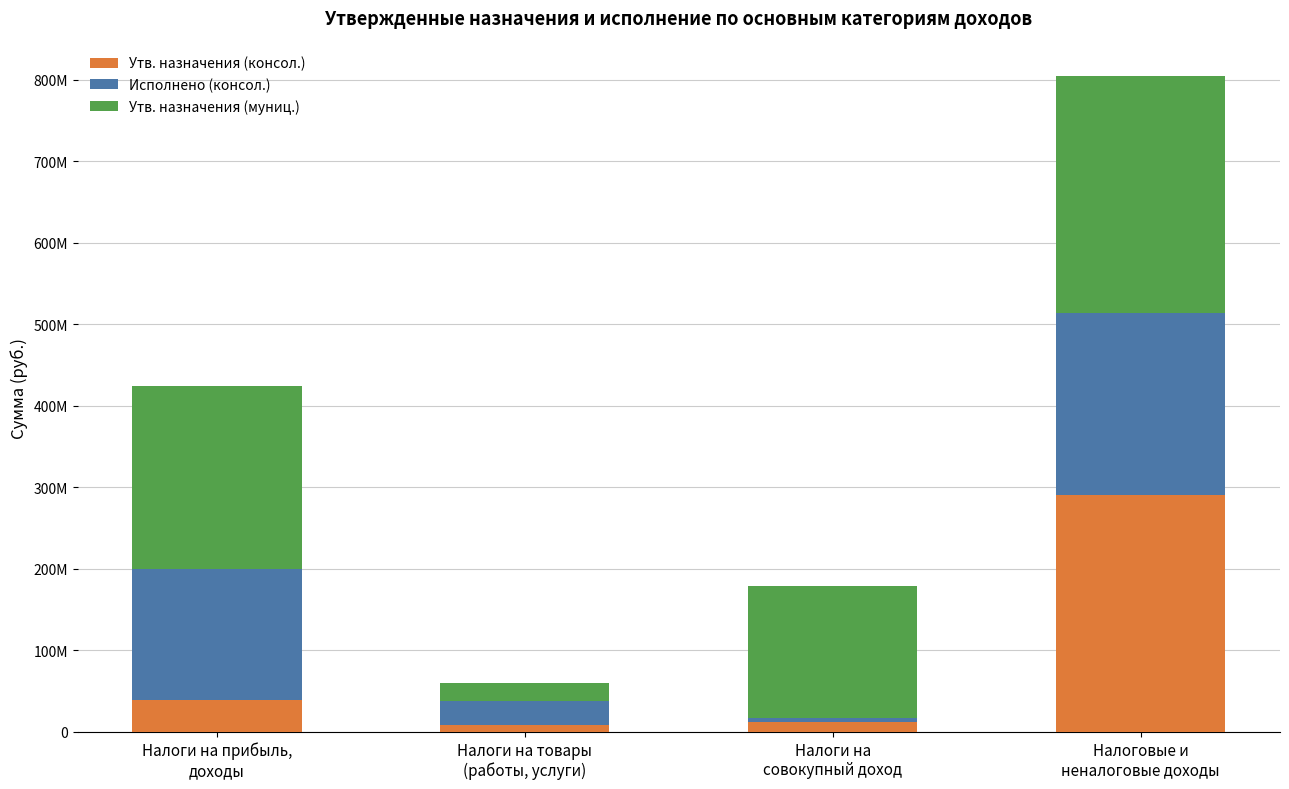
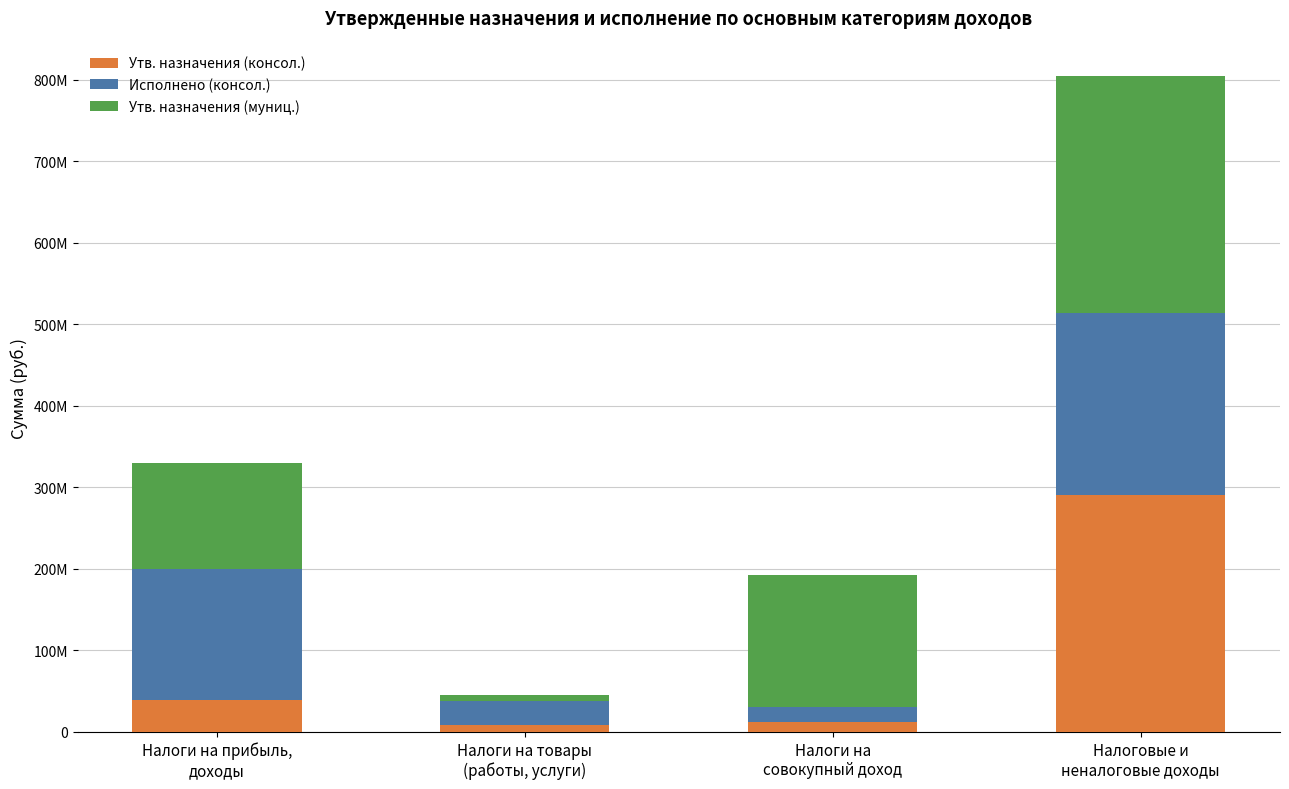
  {
    "Утв. назначения (консол.)": {
      "Налоги на прибыль, доходы": 40000000,
      "Налоги на товары (работы, услуги)": 10000000,
      "Налоги на совокупный доход": 10000000,
      "Налоговые и неналоговые доходы": 290000000
    },
    "Исполнено (консол.)": {
      "Налоги на прибыль, доходы": 160000000,
      "Налоги на товары (работы, услуги)": 30000000,
-     "Налоги на совокупный доход": 10000000,
+     "Налоги на совокупный доход": 20000000,
      "Налоговые и неналоговые доходы": 220000000
    },
    "Утв. назначения (муниц.)": {
-     "Налоги на прибыль, доходы": 220000000,
-     "Налоги на товары (работы, услуги)": 20000000,
+     "Налоги на прибыль, доходы": 130000000,
+     "Налоги на товары (работы, услуги)": 10000000,
      "Налоги на совокупный доход": 160000000,
      "Налоговые и неналоговые доходы": 290000000
    }
  }
